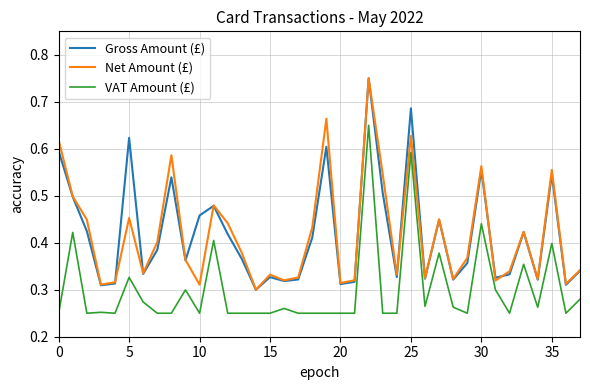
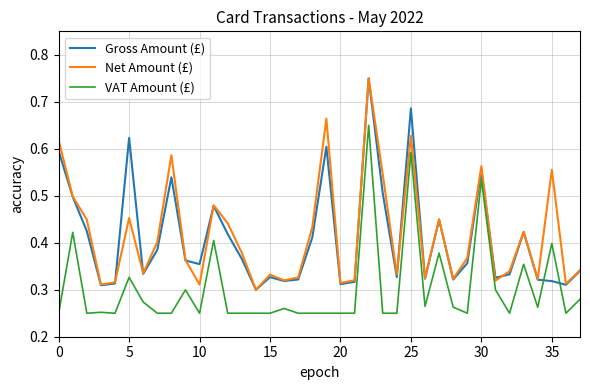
  {
    "Gross Amount (£)": {
      "0": 0.59,
      "5": 0.62,
-     "10": 0.46,
+     "10": 0.35,
      "25": 0.69,
      "30": 0.56,
-     "35": 0.55
+     "35": 0.32
    },
    "Net Amount (£)": {
      "0": 0.62,
      "5": 0.45,
      "10": 0.31,
      "25": 0.63,
      "30": 0.56,
      "35": 0.56
    },
    "VAT Amount (£)": {
      "0": 0.25,
      "5": 0.33,
      "10": 0.25,
      "15": 0.25,
      "20": 0.25,
      "25": 0.59,
-     "30": 0.44,
+     "30": 0.54,
      "35": 0.40
    }
  }
